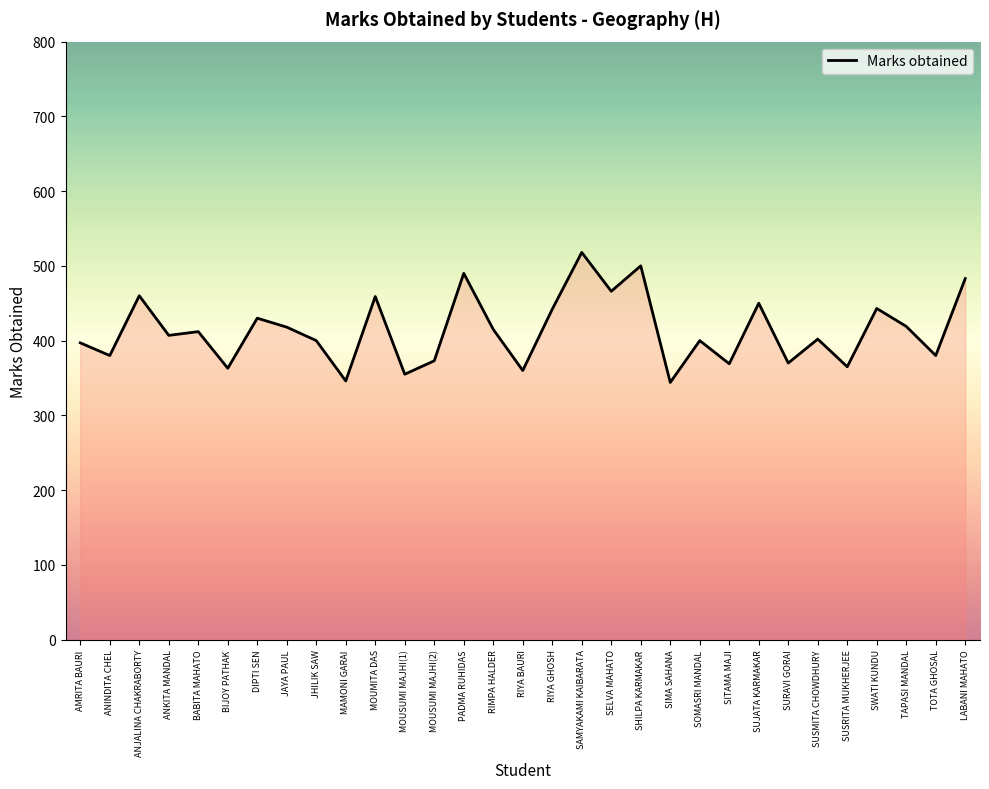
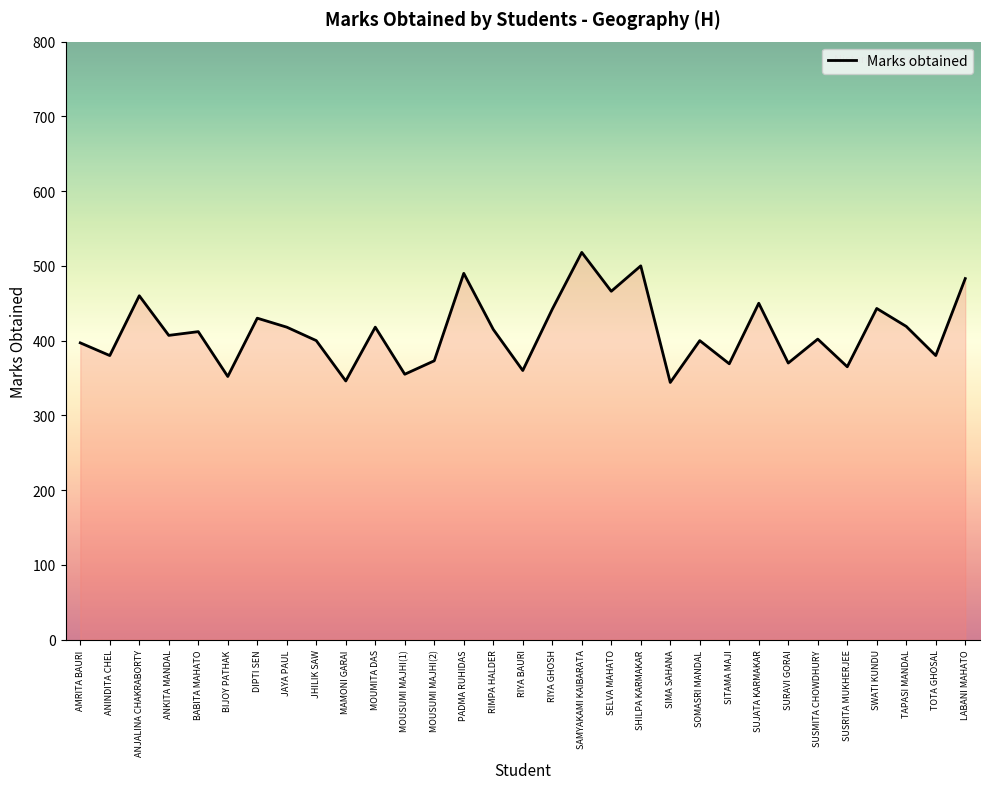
  {
    "AMRITA BAURI": 400,
    "ANINDITA CHEL": 380,
    "ANJALINA CHAKRABORTY": 460,
    "ANKITA MANDAL": 410,
    "BABITA MAHATO": 410,
-   "BIJOY PATHAK": 360,
+   "BIJOY PATHAK": 350,
    "DIPTI SEN": 430,
    "JAYA PAUL": 420,
    "JHILIK SAW": 400,
    "MAMONI GARAI": 350,
-   "MOUMITA DAS": 460,
+   "MOUMITA DAS": 420,
    "MOUSUMI MAJHI(1)": 360,
    "MOUSUMI MAJHI(2)": 370,
    "PADMA RUHIDAS": 490,
    "RIMPA HALDER": 420,
    "RIYA BAURI": 360,
    "RIYA GHOSH": 440,
    "SAMYAKAMI KAIBARATA": 520,
    "SELVA MAHATO": 470,
    "SHILPA KARMAKAR": 500,
    "SIMA SAHANA": 340,
    "SOMASRI MANDAL": 400,
    "SITAMA MAJI": 370,
    "SUJATA KARMAKAR": 450,
    "SURAVI GORAI": 370,
    "SUSMITA CHOWDHURY": 400,
    "SUSRITA MUKHERJEE": 370,
    "SWATI KUNDU": 440,
    "TAPASI MANDAL": 420,
    "TOTA GHOSAL": 380,
    "LABANI MAHATO": 480
  }
